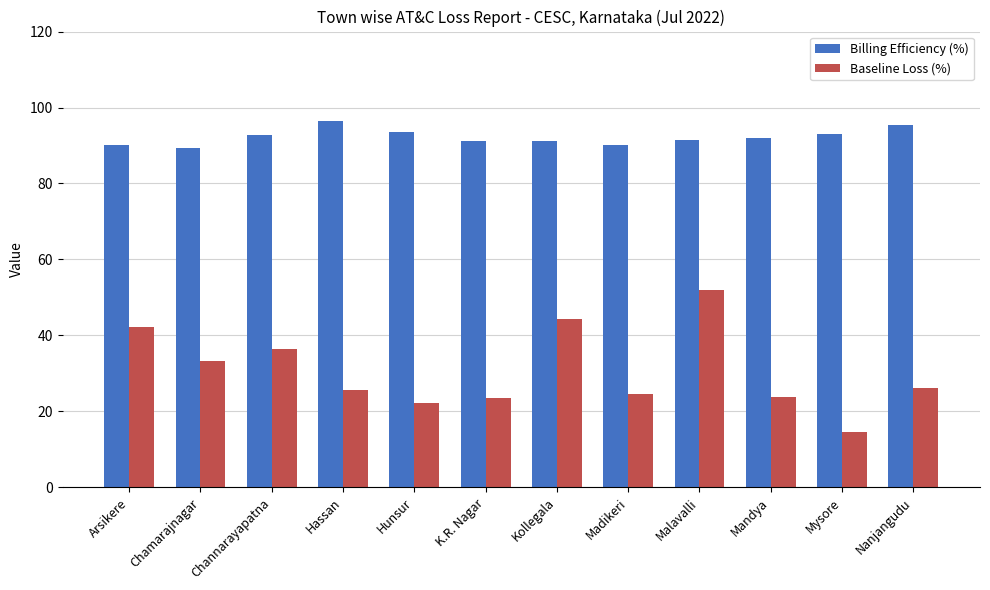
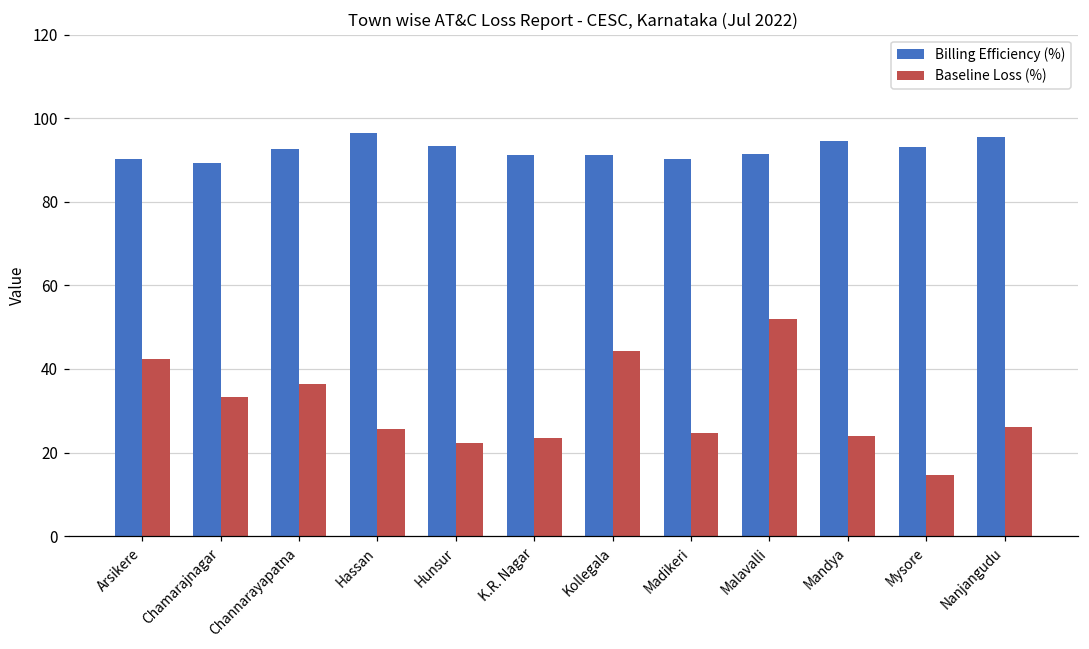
  {
    "Billing Efficiency (%)": {
      "Arsikere": 90,
      "Chamarajnagar": 89,
      "Channarayapatna": 93,
      "Hassan": 96,
      "Hunsur": 93,
      "K.R. Nagar": 91,
      "Kollegala": 91,
      "Madikeri": 90,
      "Malavalli": 91,
-     "Mandya": 92,
+     "Mandya": 94,
      "Mysore": 93,
      "Nanjangudu": 95
    },
    "Baseline Loss (%)": {
      "Arsikere": 42,
      "Chamarajnagar": 33,
      "Channarayapatna": 36,
      "Hassan": 26,
      "Hunsur": 22,
      "K.R. Nagar": 23,
      "Kollegala": 44,
      "Madikeri": 25,
      "Malavalli": 52,
      "Mandya": 24,
      "Mysore": 15,
      "Nanjangudu": 26
    }
  }
